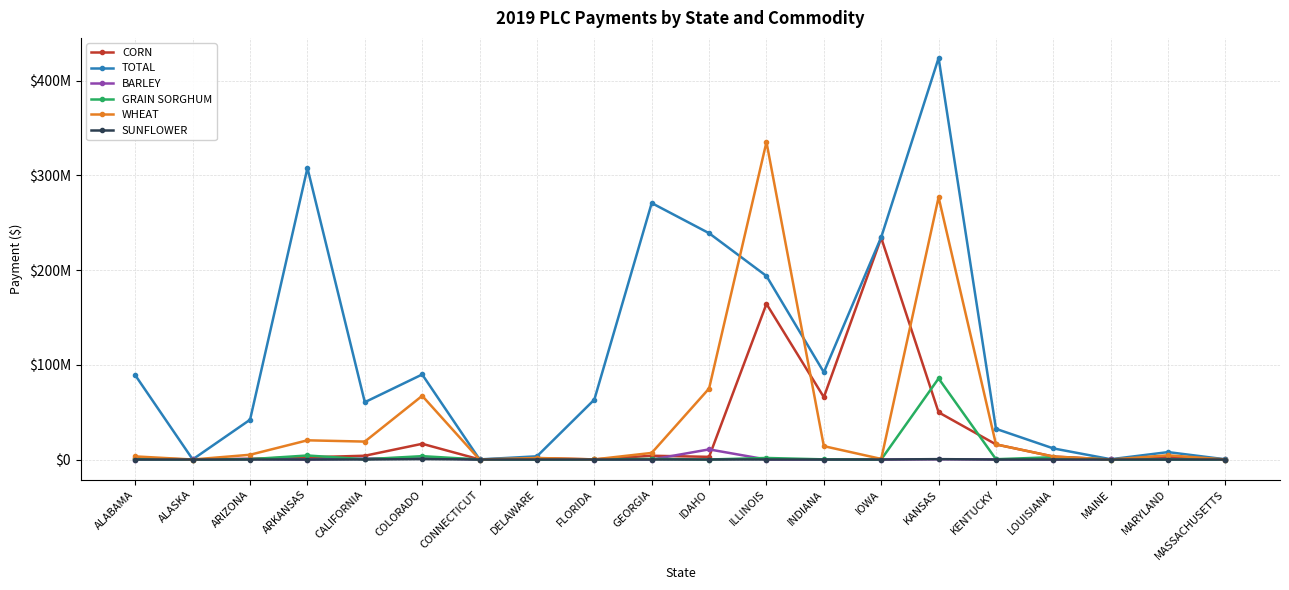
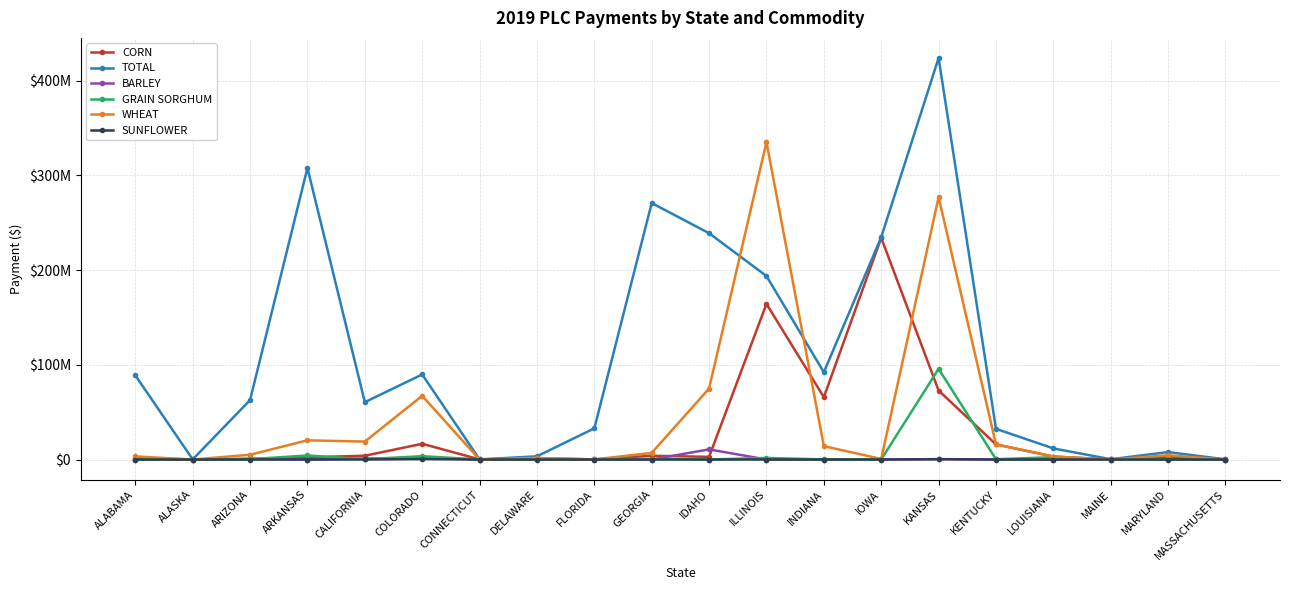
  {
    "CORN": {
      "CALIFORNIA": "$0",
      "COLORADO": "$20000000",
      "GEORGIA": "$0",
      "IDAHO": "$0",
      "ILLINOIS": "$160000000",
      "INDIANA": "$70000000",
-     "KANSAS": "$50000000"
+     "KANSAS": "$70000000"
    },
    "TOTAL": {
      "ALABAMA": "$90000000",
-     "ARIZONA": "$40000000",
+     "ARIZONA": "$60000000",
      "ARKANSAS": "$310000000",
      "CALIFORNIA": "$60000000",
      "COLORADO": "$90000000",
-     "FLORIDA": "$60000000",
+     "FLORIDA": "$30000000",
      "GEORGIA": "$270000000",
      "IDAHO": "$240000000",
      "ILLINOIS": "$190000000",
      "INDIANA": "$90000000",
      "KANSAS": "$420000000",
      "KENTUCKY": "$30000000",
      "LOUISIANA": "$10000000",
      "MARYLAND": "$10000000"
    },
    "BARLEY": {
      "IDAHO": "$10000000"
    },
    "GRAIN SORGHUM": {
-     "KANSAS": "$90000000"
+     "KANSAS": "$100000000"
    },
    "WHEAT": {
      "ARIZONA": "$10000000",
      "ARKANSAS": "$20000000",
      "CALIFORNIA": "$20000000",
      "COLORADO": "$70000000",
      "GEORGIA": "$10000000",
      "IDAHO": "$70000000",
      "ILLINOIS": "$340000000",
      "INDIANA": "$10000000",
      "KANSAS": "$280000000"
    }
  }
